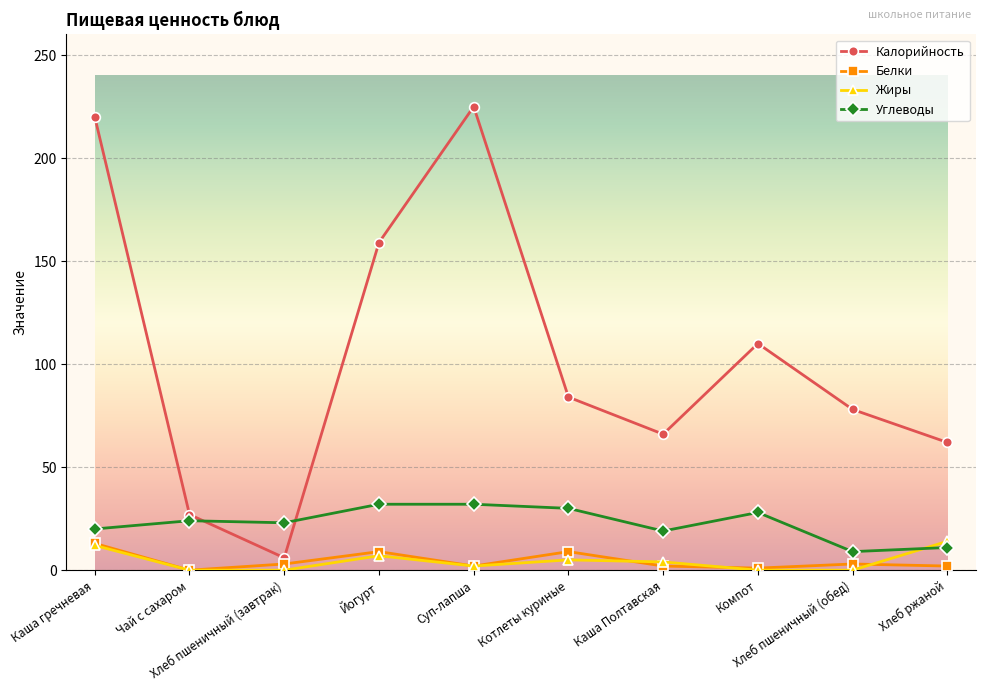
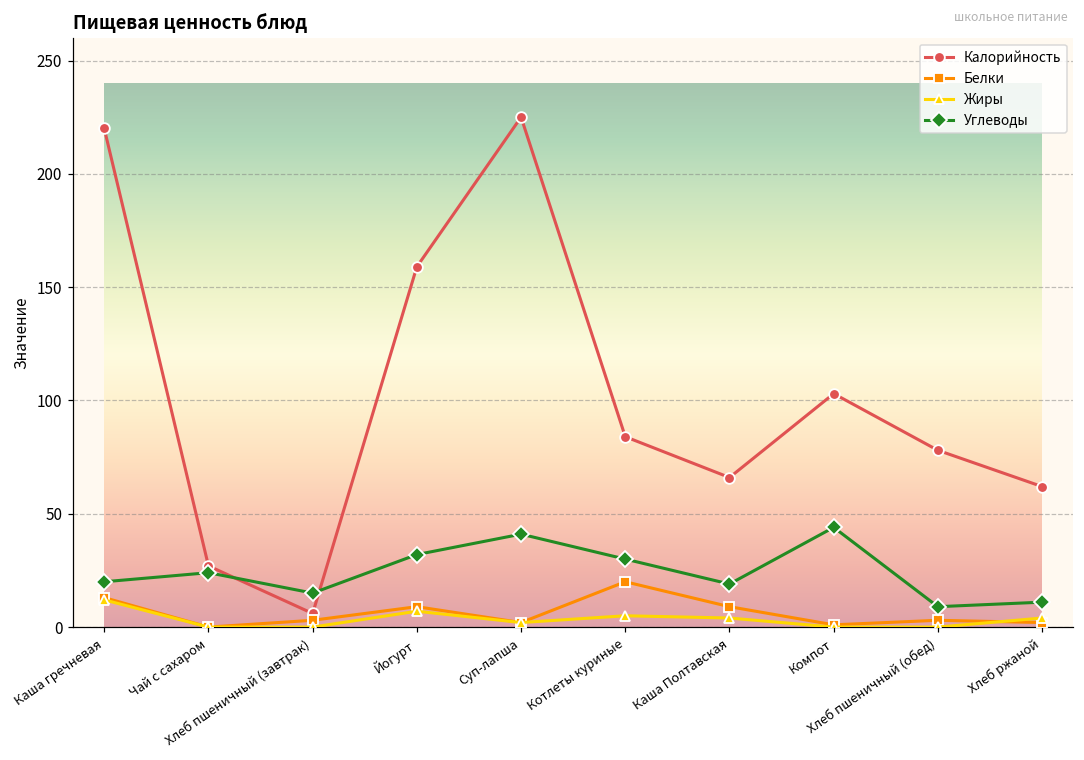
  {
    "Калорийность": {
      "Каша гречневая": 220,
      "Чай с сахаром": 27,
      "Хлеб пшеничный (завтрак)": 6,
      "Йогурт": 159,
      "Суп-лапша": 225,
      "Котлеты куриные": 84,
      "Каша Полтавская": 66,
-     "Компот": 110,
+     "Компот": 103,
      "Хлеб пшеничный (обед)": 78,
      "Хлеб ржаной": 62
    },
    "Белки": {
      "Хлеб пшеничный (завтрак)": 3,
      "Йогурт": 9,
-     "Котлеты куриные": 9,
-     "Каша Полтавская": 2,
+     "Котлеты куриные": 20,
+     "Каша Полтавская": 9,
      "Хлеб пшеничный (обед)": 3,
      "Хлеб ржаной": 2
    },
    "Жиры": {
      "Хлеб пшеничный (завтрак)": 0,
      "Йогурт": 7,
      "Котлеты куриные": 5,
      "Каша Полтавская": 4,
      "Хлеб пшеничный (обед)": 0,
-     "Хлеб ржаной": 14
+     "Хлеб ржаной": 4
    },
    "Углеводы": {
      "Каша гречневая": 20,
      "Чай с сахаром": 24,
-     "Хлеб пшеничный (завтрак)": 23,
+     "Хлеб пшеничный (завтрак)": 15,
      "Йогурт": 32,
-     "Суп-лапша": 32,
+     "Суп-лапша": 41,
      "Котлеты куриные": 30,
      "Каша Полтавская": 19,
-     "Компот": 28,
+     "Компот": 44,
      "Хлеб пшеничный (обед)": 9,
      "Хлеб ржаной": 11
    }
  }
